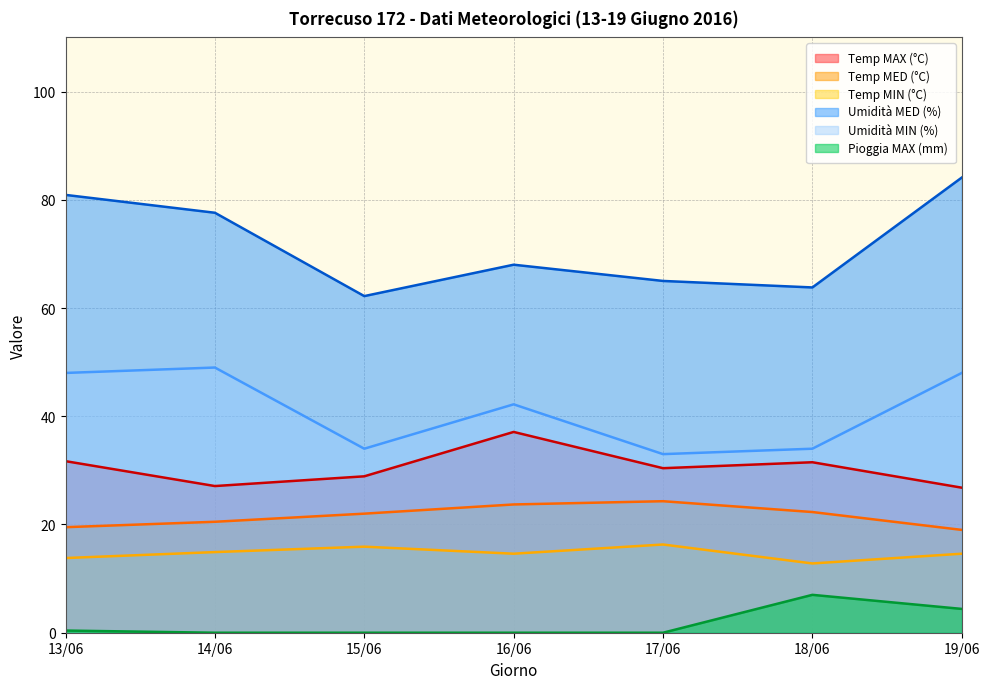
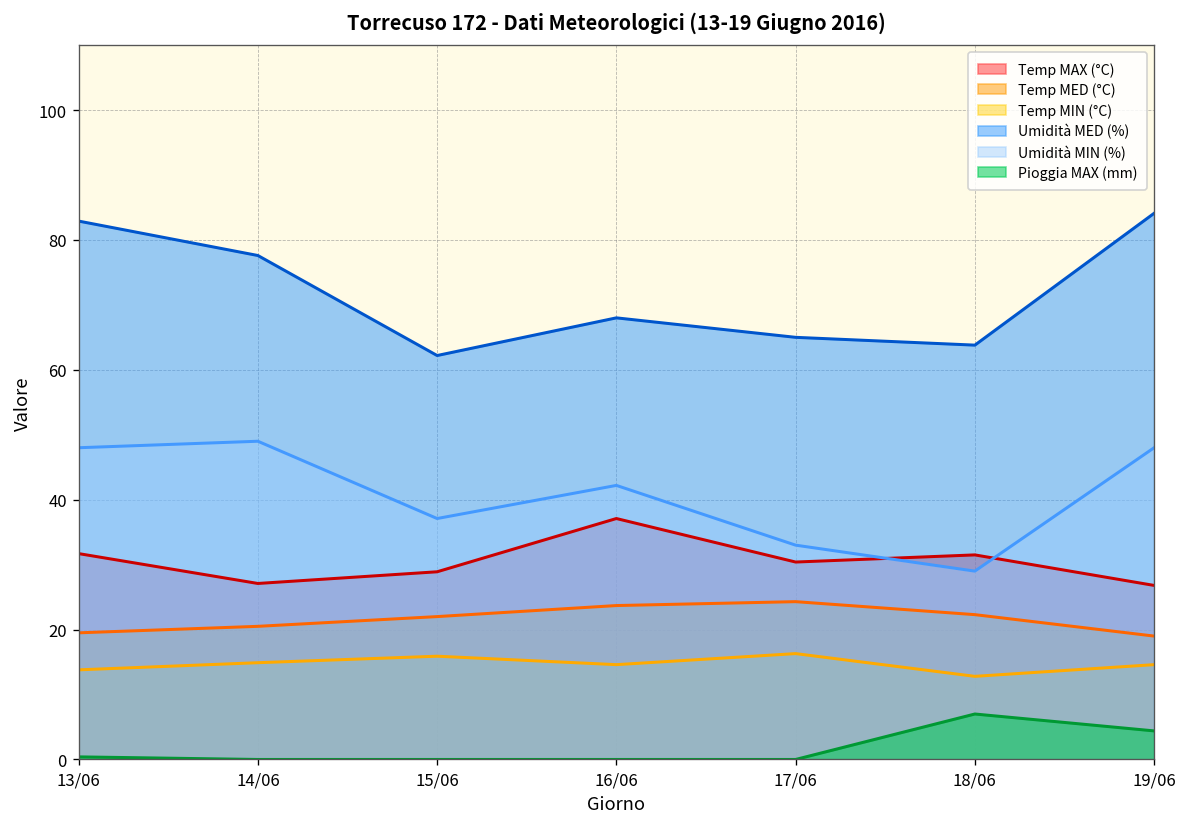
  {
    "Temp MAX (°C)": {
      "13/06": 32,
      "14/06": 27,
      "15/06": 29,
      "16/06": 37,
      "17/06": 30,
      "18/06": 32,
      "19/06": 27
    },
    "Umidità MED (%)": {
-     "13/06": 81,
+     "13/06": 83,
      "14/06": 78,
      "15/06": 62,
      "16/06": 68,
      "17/06": 65,
      "18/06": 64,
      "19/06": 84
    },
    "Umidità MIN (%)": {
      "13/06": 48,
      "14/06": 49,
-     "15/06": 34,
+     "15/06": 37,
      "16/06": 42,
      "17/06": 33,
-     "18/06": 34,
+     "18/06": 29,
      "19/06": 48
    },
    "Pioggia MAX (mm)": {
      "13/06": 0,
      "14/06": 0,
      "15/06": 0,
      "16/06": 0,
      "17/06": 0,
      "18/06": 7,
      "19/06": 4
    }
  }
